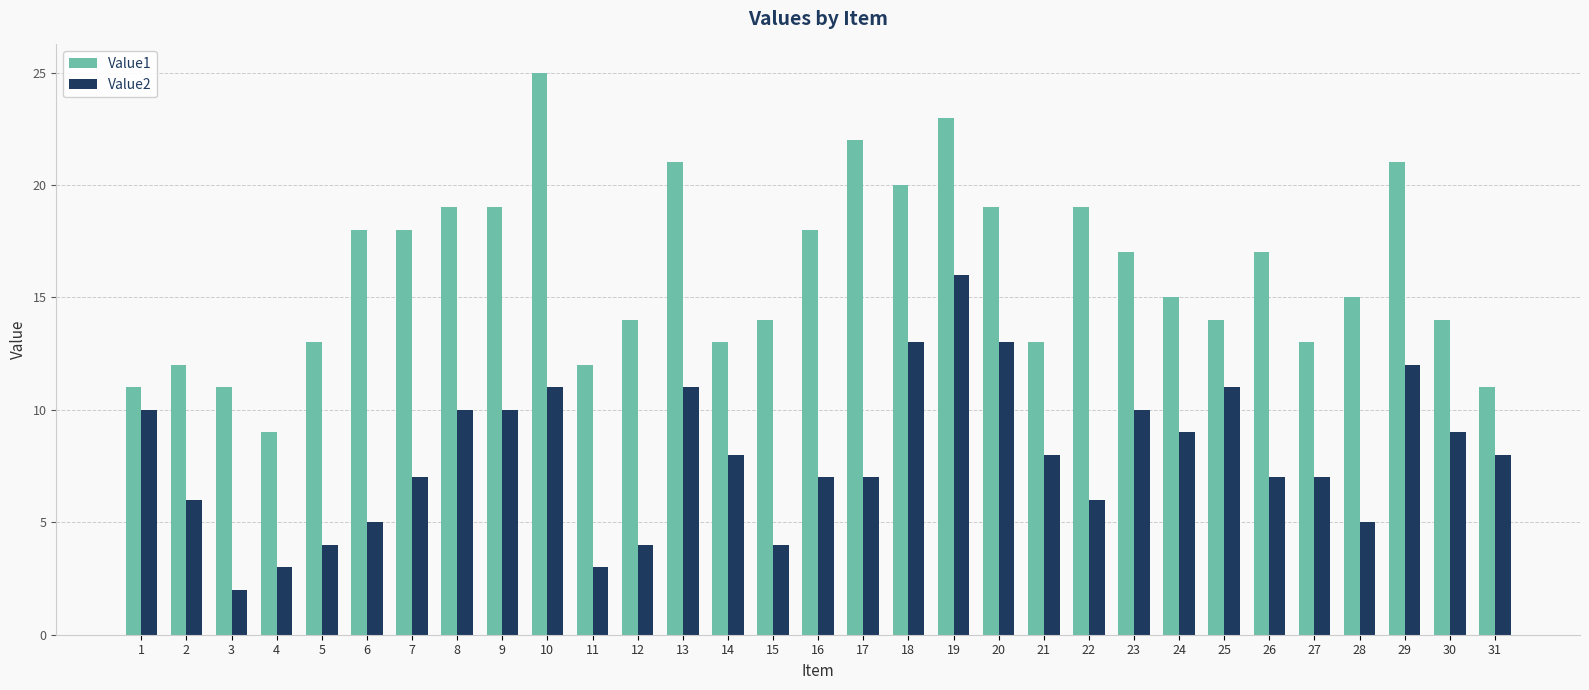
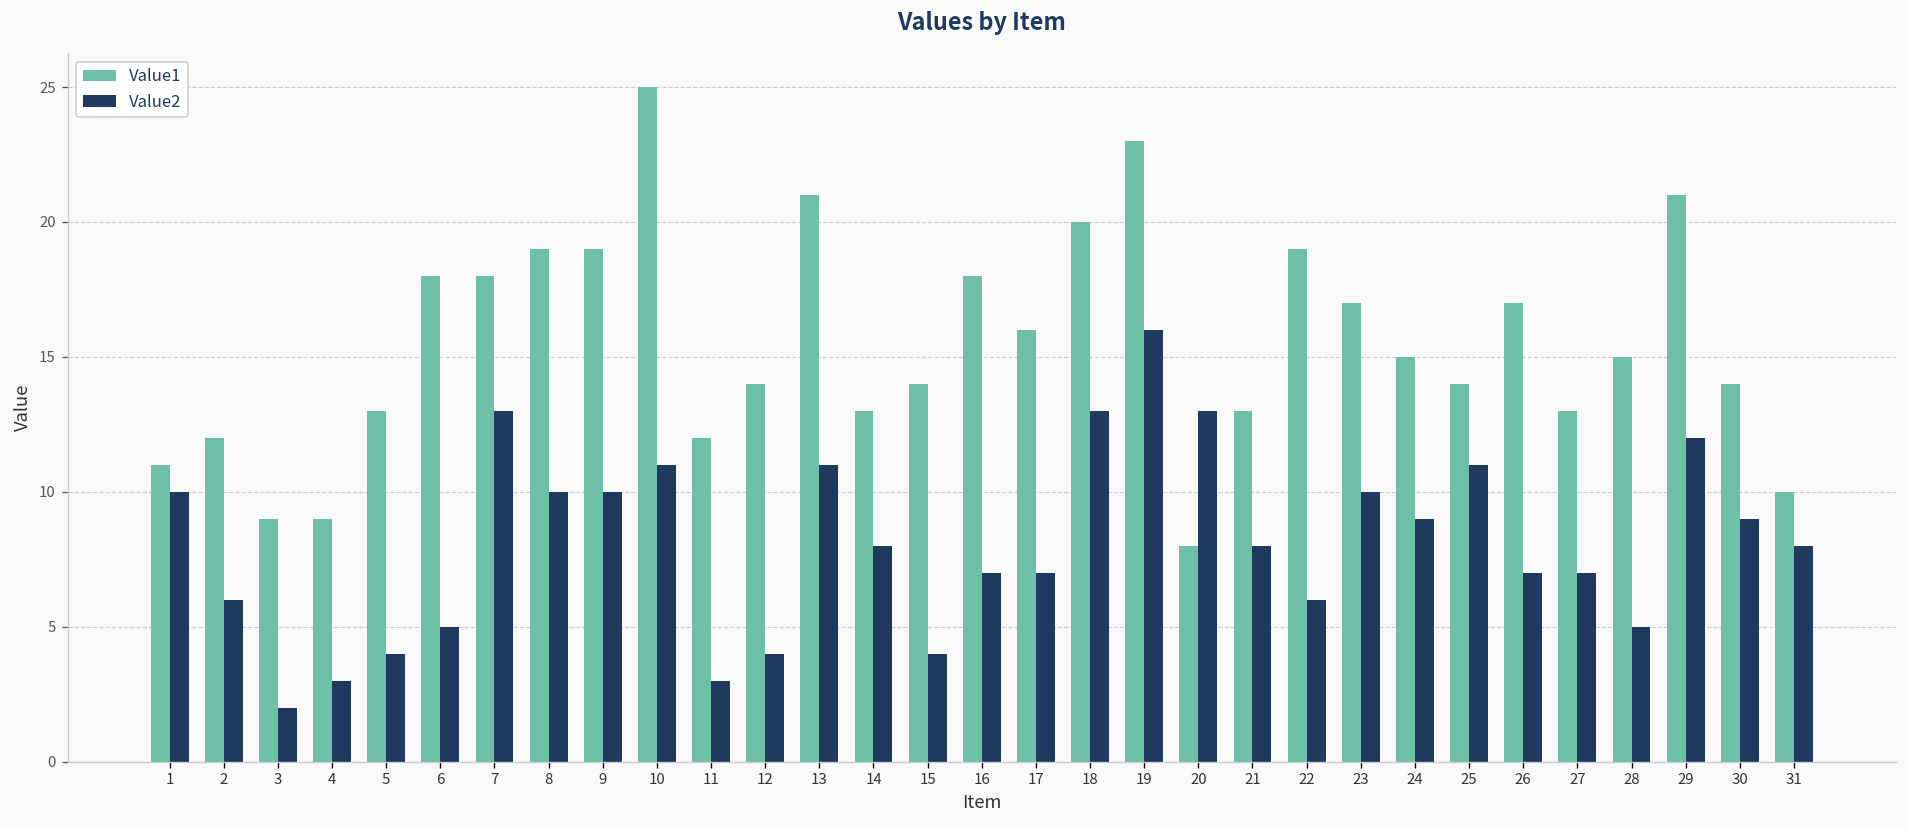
  {
    "Value1": {
      "1": 11,
      "2": 12,
-     "3": 11,
+     "3": 9,
      "4": 9,
      "5": 13,
      "6": 18,
      "7": 18,
      "8": 19,
      "9": 19,
      "10": 25,
      "11": 12,
      "12": 14,
      "13": 21,
      "14": 13,
      "15": 14,
      "16": 18,
-     "17": 22,
+     "17": 16,
      "18": 20,
      "19": 23,
-     "20": 19,
+     "20": 8,
      "21": 13,
      "22": 19,
      "23": 17,
      "24": 15,
      "25": 14,
      "26": 17,
      "27": 13,
      "28": 15,
      "29": 21,
      "30": 14,
-     "31": 11
+     "31": 10
    },
    "Value2": {
      "1": 10,
      "2": 6,
      "3": 2,
      "4": 3,
      "5": 4,
      "6": 5,
-     "7": 7,
+     "7": 13,
      "8": 10,
      "9": 10,
      "10": 11,
      "11": 3,
      "12": 4,
      "13": 11,
      "14": 8,
      "15": 4,
      "16": 7,
      "17": 7,
      "18": 13,
      "19": 16,
      "20": 13,
      "21": 8,
      "22": 6,
      "23": 10,
      "24": 9,
      "25": 11,
      "26": 7,
      "27": 7,
      "28": 5,
      "29": 12,
      "30": 9,
      "31": 8
    }
  }
